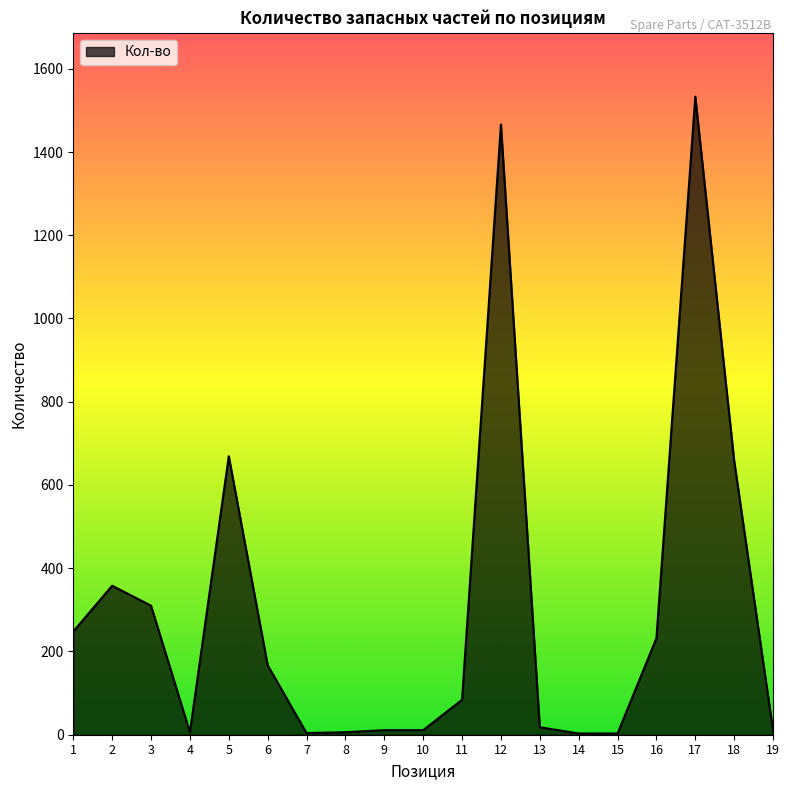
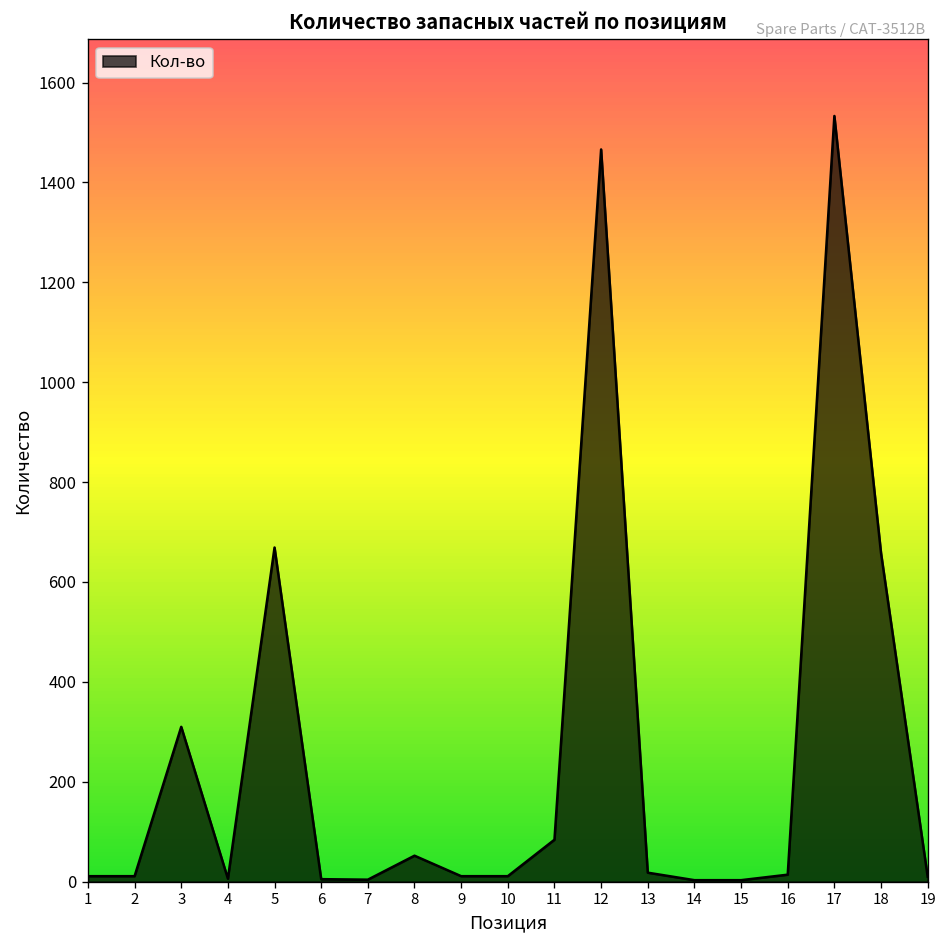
  {
-   "1": 250,
-   "2": 360,
+   "1": 10,
+   "2": 10,
    "3": 310,
    "4": 10,
    "5": 670,
-   "6": 170,
+   "6": 10,
    "7": 0,
-   "8": 10,
+   "8": 50,
    "9": 10,
    "10": 10,
    "11": 80,
    "12": 1470,
    "13": 20,
    "14": 0,
    "15": 0,
-   "16": 230,
+   "16": 10,
    "17": 1530,
    "18": 660,
    "19": 10
  }
